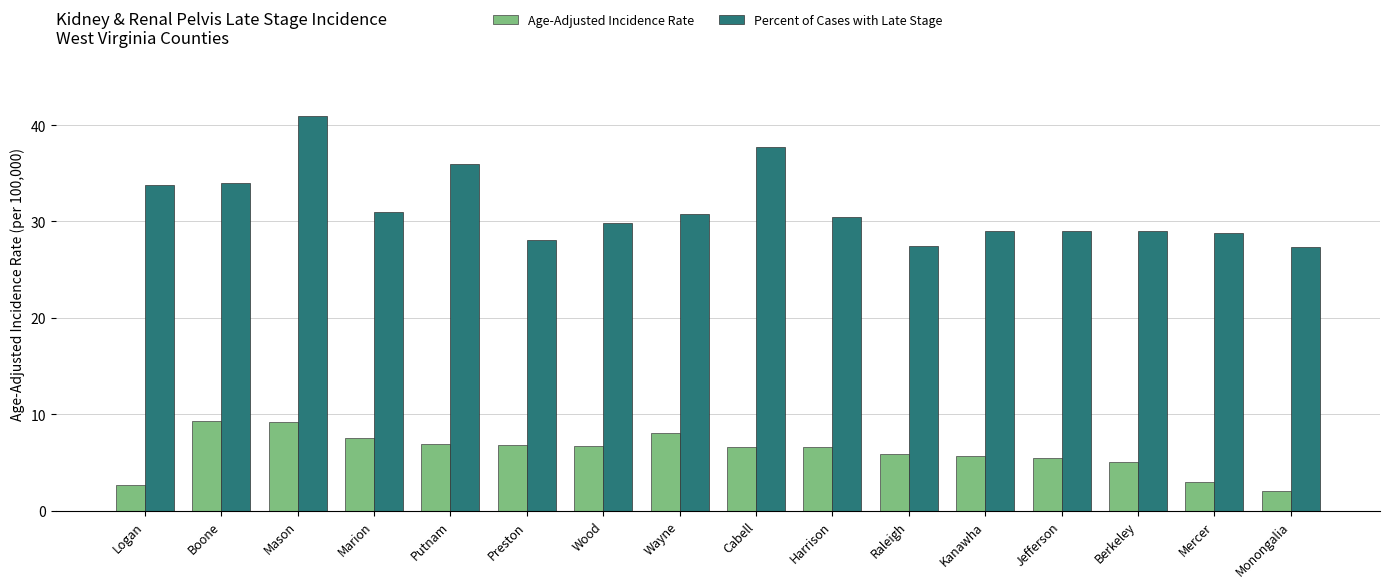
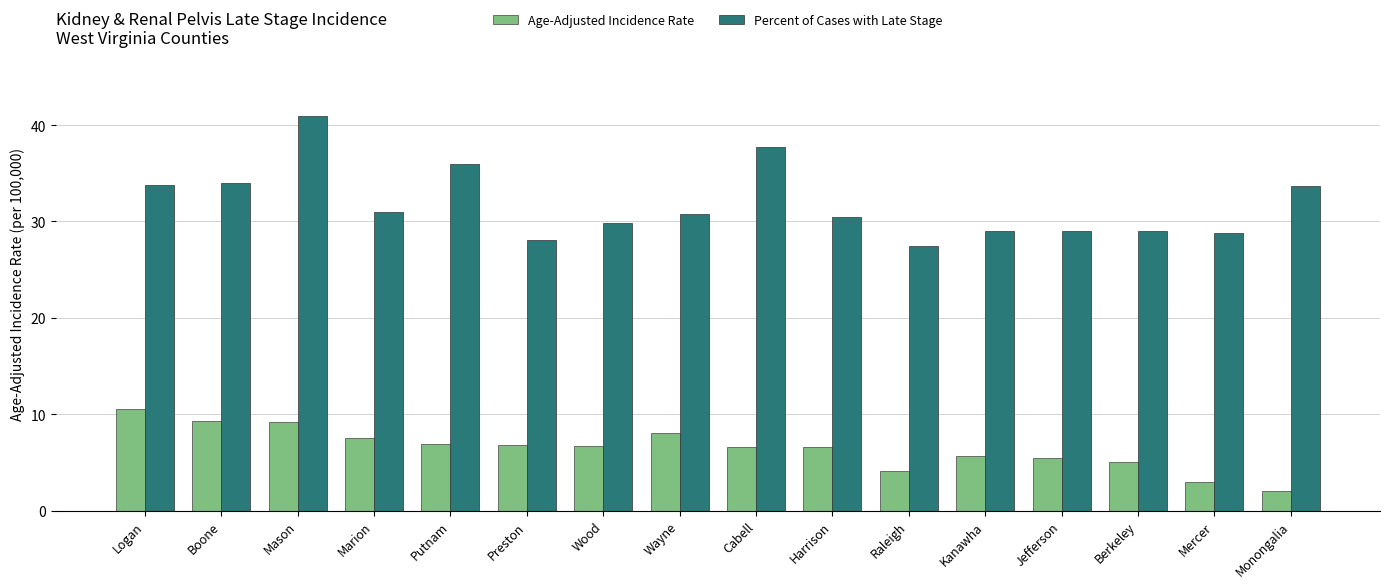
  {
    "Age-Adjusted Incidence Rate": {
-     "Logan": 3,
+     "Logan": 11,
      "Boone": 9,
      "Mason": 9,
      "Marion": 8,
      "Putnam": 7,
      "Preston": 7,
      "Wood": 7,
      "Wayne": 8,
      "Cabell": 7,
      "Harrison": 7,
-     "Raleigh": 6,
+     "Raleigh": 4,
      "Kanawha": 6,
      "Jefferson": 6,
      "Berkeley": 5,
      "Mercer": 3,
      "Monongalia": 2
    },
    "Percent of Cases with Late Stage": {
      "Logan": 34,
      "Boone": 34,
      "Mason": 41,
      "Marion": 31,
      "Putnam": 36,
      "Preston": 28,
      "Wood": 30,
      "Wayne": 31,
      "Cabell": 38,
      "Harrison": 31,
      "Raleigh": 28,
      "Kanawha": 29,
      "Jefferson": 29,
      "Berkeley": 29,
      "Mercer": 29,
-     "Monongalia": 27
+     "Monongalia": 34
    }
  }
